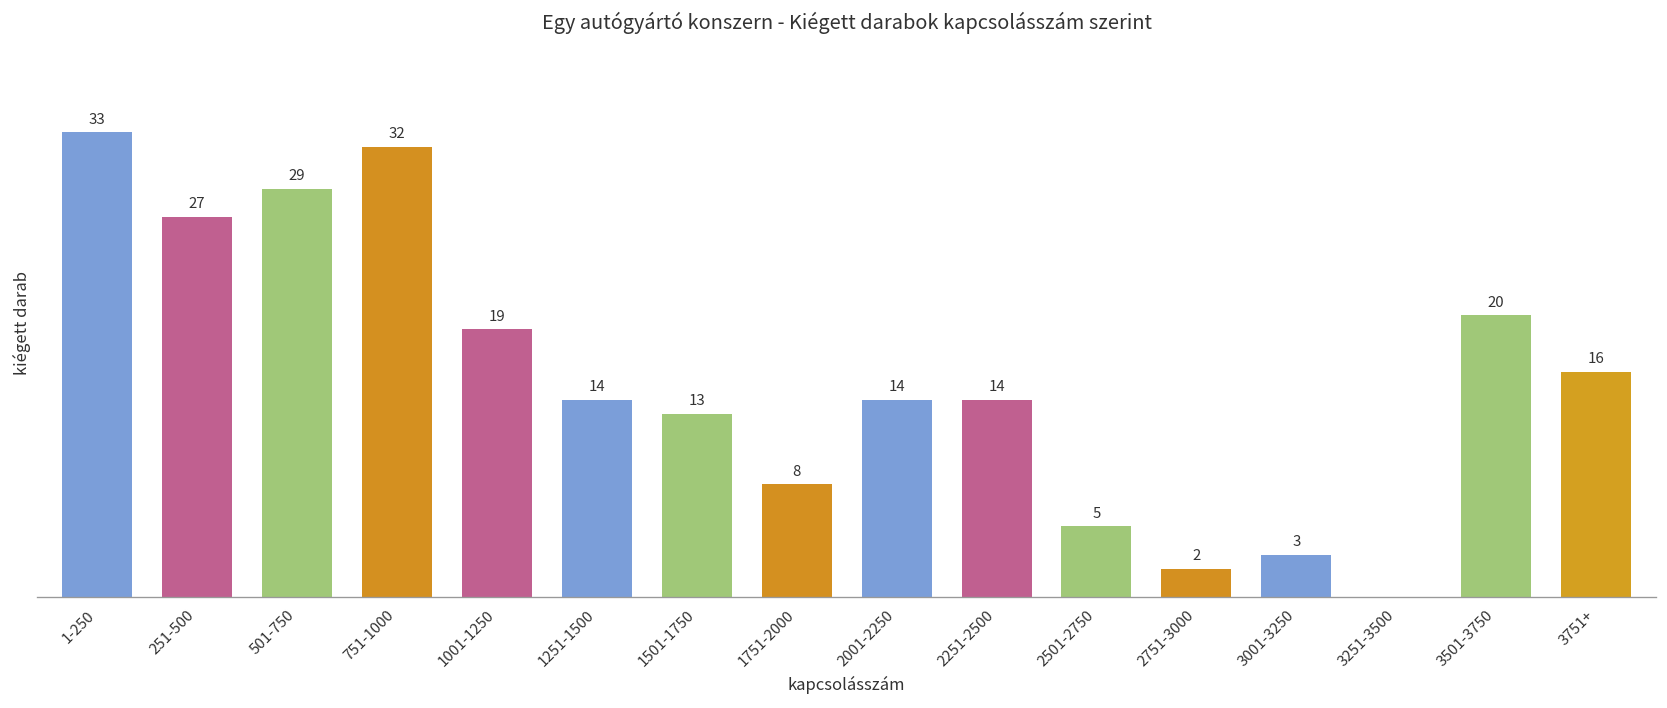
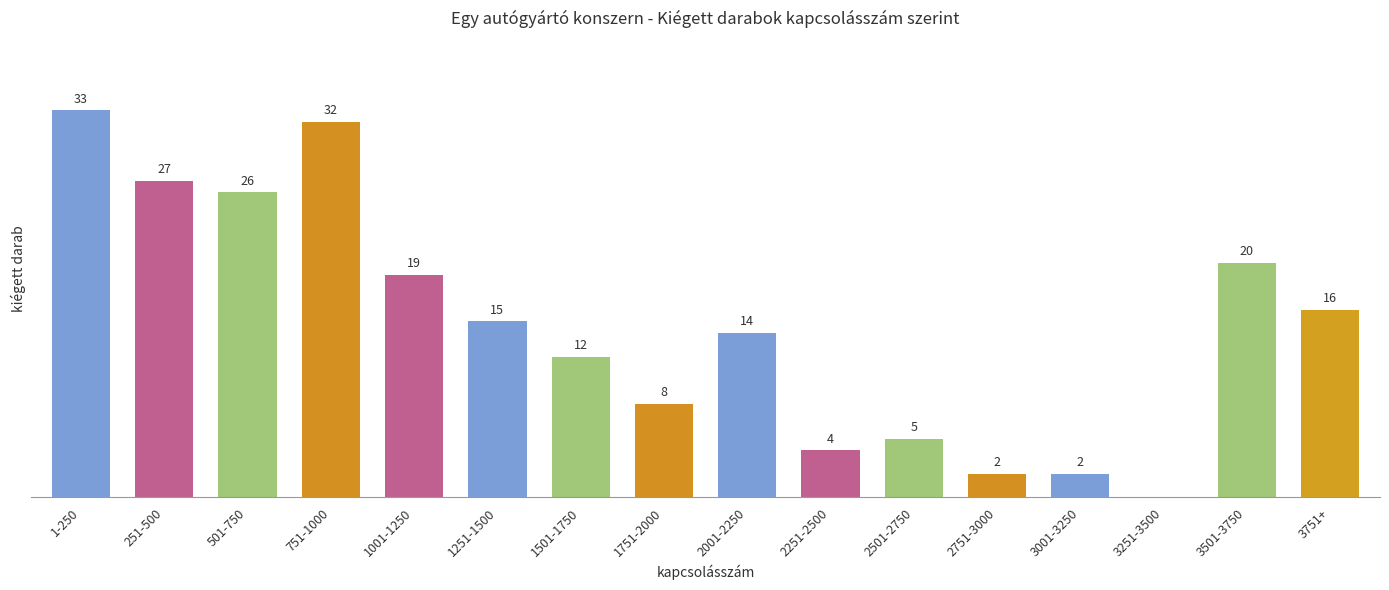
  {
    "1-250": 33,
    "251-500": 27,
-   "501-750": 29,
+   "501-750": 26,
    "751-1000": 32,
    "1001-1250": 19,
-   "1251-1500": 14,
-   "1501-1750": 13,
+   "1251-1500": 15,
+   "1501-1750": 12,
    "1751-2000": 8,
    "2001-2250": 14,
-   "2251-2500": 14,
+   "2251-2500": 4,
    "2501-2750": 5,
    "2751-3000": 2,
-   "3001-3250": 3,
+   "3001-3250": 2,
    "3501-3750": 20,
    "3751+": 16
  }
